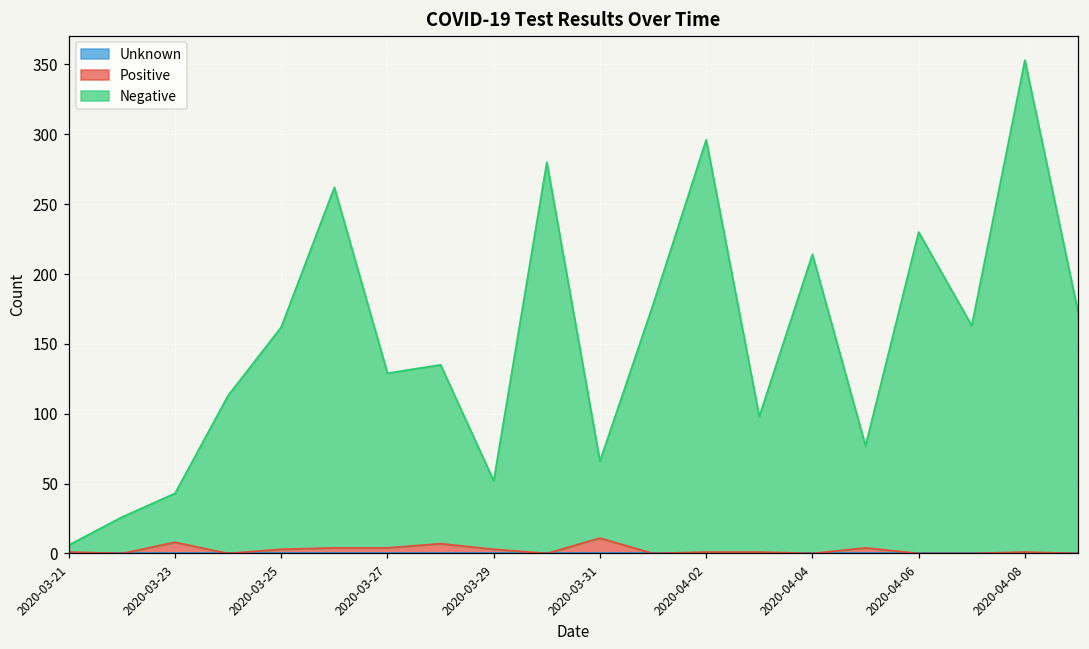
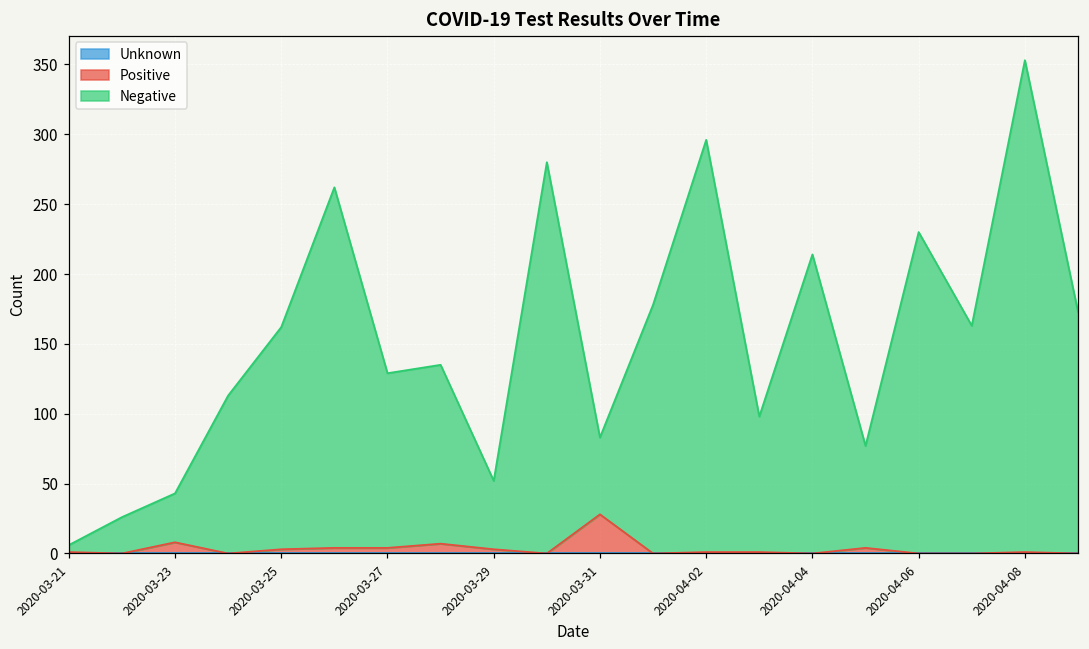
  {
    "Unknown": {
      "2020-03-23": 0,
      "2020-03-25": 0,
      "2020-03-27": 0,
      "2020-03-29": 0,
      "2020-03-31": 0
    },
    "Positive": {
      "2020-03-23": 8,
      "2020-03-25": 3,
      "2020-03-27": 4,
      "2020-03-29": 3,
-     "2020-03-31": 11
+     "2020-03-31": 28
    },
    "Negative": {
      "2020-03-21": 5,
      "2020-03-23": 35,
      "2020-03-25": 159,
      "2020-03-27": 125,
      "2020-03-29": 49,
      "2020-03-31": 55,
      "2020-04-02": 295,
      "2020-04-04": 214,
      "2020-04-06": 230,
      "2020-04-08": 352
    }
  }
